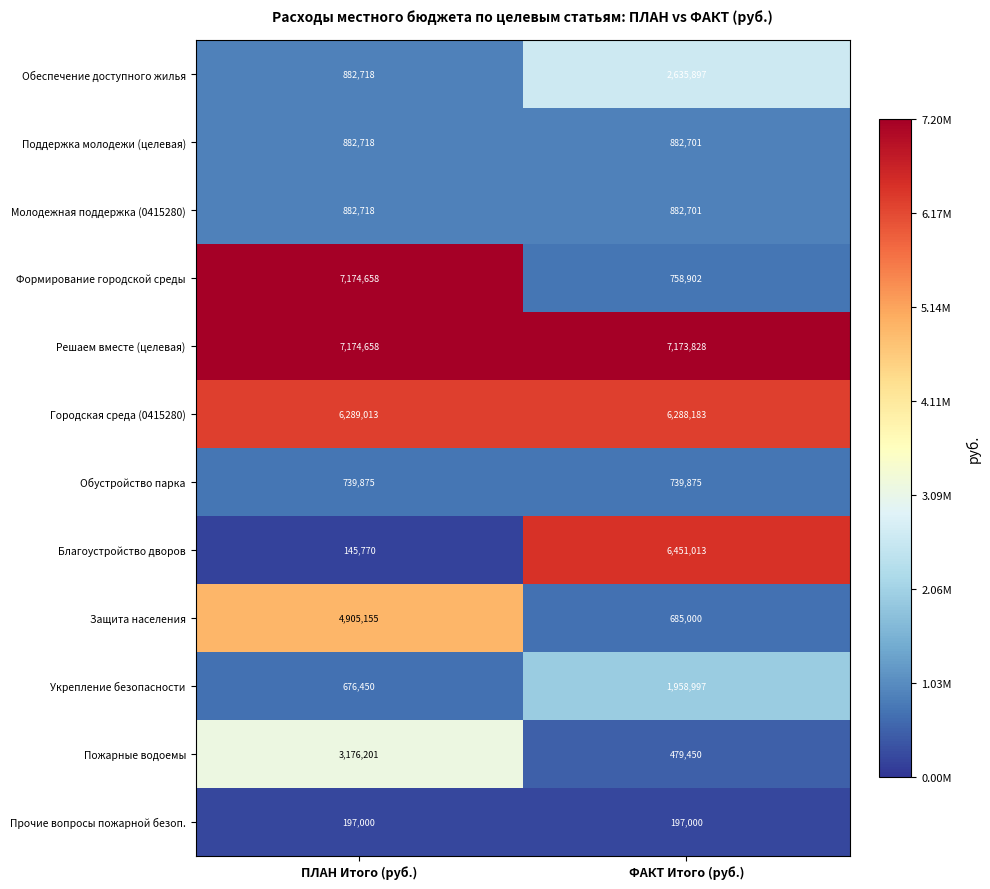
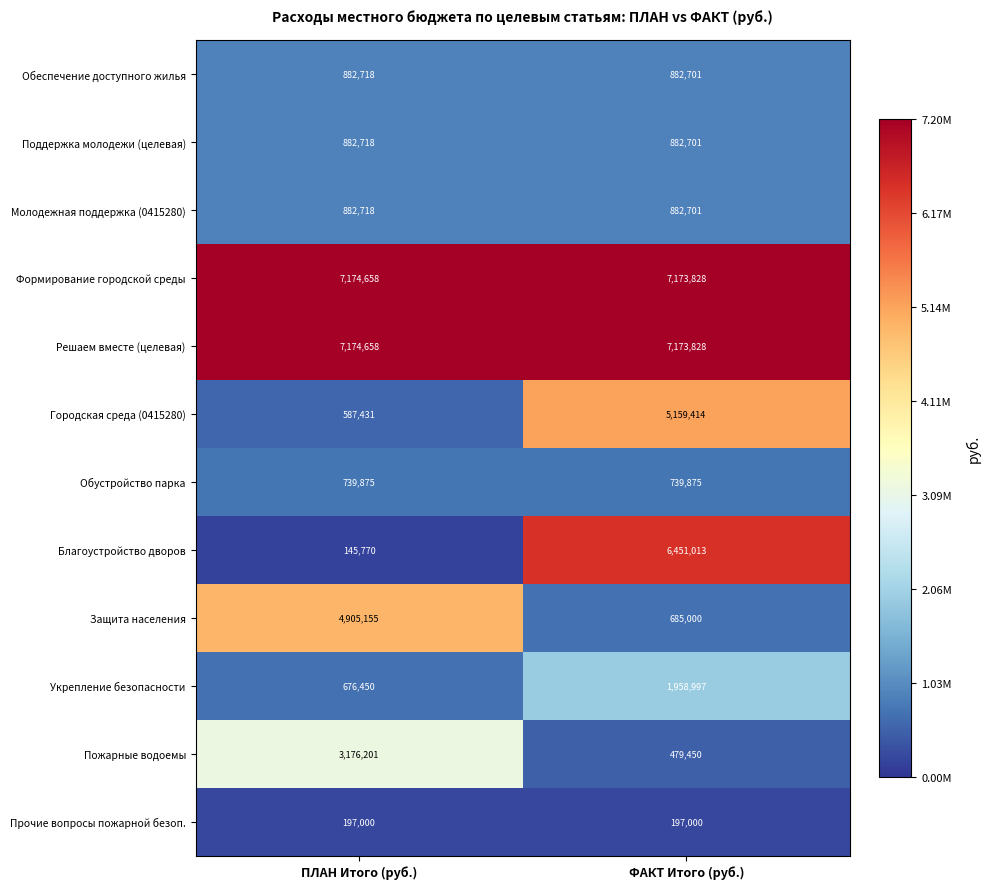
  {
    "Обеспечение доступного жилья": {
      "ПЛАН Итого (руб.)": "882,718",
-     "ФАКТ Итого (руб.)": "2,635,897"
+     "ФАКТ Итого (руб.)": "882,701"
    },
    "Поддержка молодежи (целевая)": {
      "ПЛАН Итого (руб.)": "882,718",
      "ФАКТ Итого (руб.)": "882,701"
    },
    "Молодежная поддержка (0415280)": {
      "ПЛАН Итого (руб.)": "882,718",
      "ФАКТ Итого (руб.)": "882,701"
    },
    "Формирование городской среды": {
      "ПЛАН Итого (руб.)": "7,174,658",
-     "ФАКТ Итого (руб.)": "758,902"
+     "ФАКТ Итого (руб.)": "7,173,828"
    },
    "Решаем вместе (целевая)": {
      "ПЛАН Итого (руб.)": "7,174,658",
      "ФАКТ Итого (руб.)": "7,173,828"
    },
    "Городская среда (0415280)": {
-     "ПЛАН Итого (руб.)": "6,289,013",
-     "ФАКТ Итого (руб.)": "6,288,183"
+     "ПЛАН Итого (руб.)": "587,431",
+     "ФАКТ Итого (руб.)": "5,159,414"
    },
    "Обустройство парка": {
      "ПЛАН Итого (руб.)": "739,875",
      "ФАКТ Итого (руб.)": "739,875"
    },
    "Благоустройство дворов": {
      "ПЛАН Итого (руб.)": "145,770",
      "ФАКТ Итого (руб.)": "6,451,013"
    },
    "Защита населения": {
      "ПЛАН Итого (руб.)": "4,905,155",
      "ФАКТ Итого (руб.)": "685,000"
    },
    "Укрепление безопасности": {
      "ПЛАН Итого (руб.)": "676,450",
      "ФАКТ Итого (руб.)": "1,958,997"
    },
    "Пожарные водоемы": {
      "ПЛАН Итого (руб.)": "3,176,201",
      "ФАКТ Итого (руб.)": "479,450"
    },
    "Прочие вопросы пожарной безоп.": {
      "ПЛАН Итого (руб.)": "197,000",
      "ФАКТ Итого (руб.)": "197,000"
    }
  }
